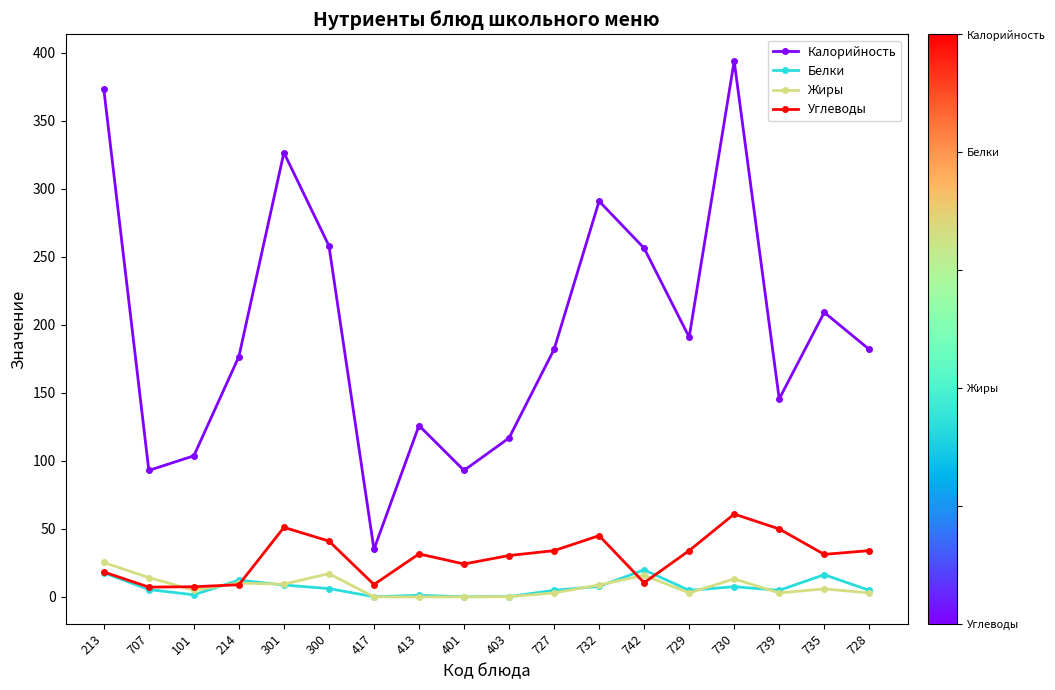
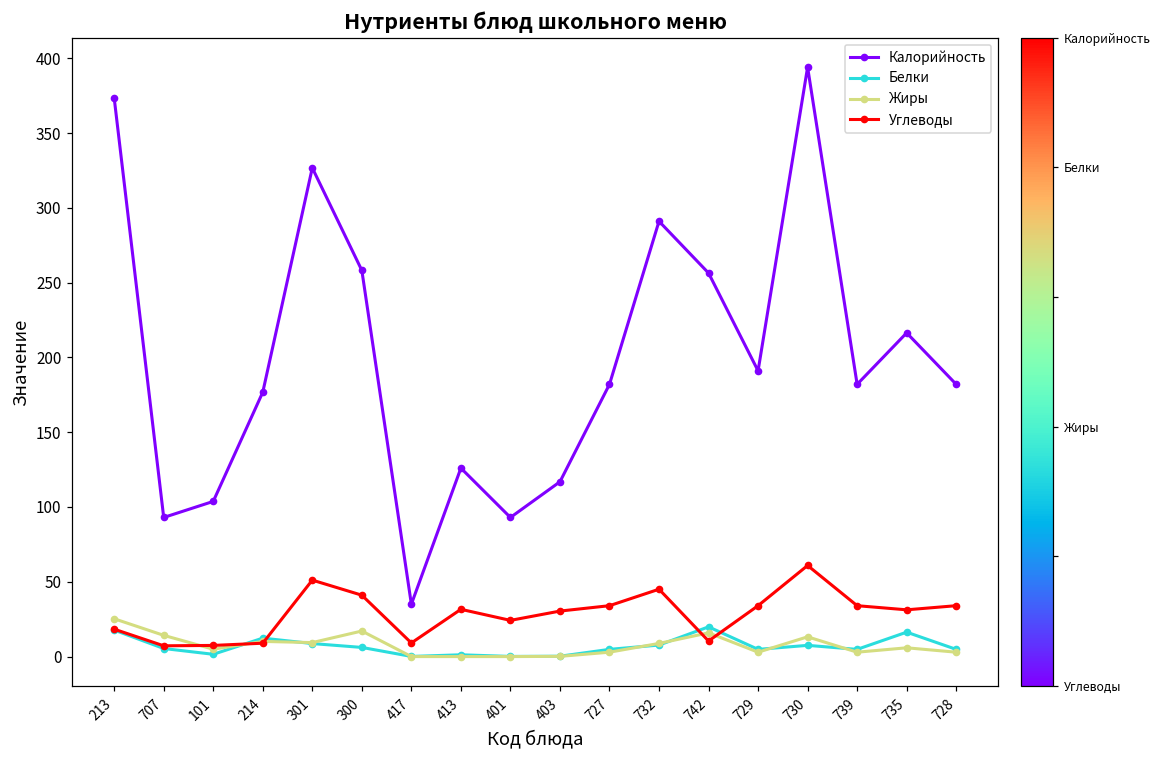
  {
    "Калорийность": {
      "213": 373,
      "707": 93,
      "101": 104,
      "214": 177,
      "301": 327,
      "300": 258,
      "417": 35,
      "413": 126,
      "401": 93,
      "403": 117,
      "727": 182,
      "732": 291,
      "742": 256,
      "729": 191,
      "730": 394,
-     "739": 146,
-     "735": 209,
+     "739": 182,
+     "735": 216,
      "728": 182
    },
    "Белки": {
      "101": 2,
      "214": 12,
      "300": 6,
      "727": 5,
      "742": 20,
      "729": 5,
      "730": 8,
      "739": 5,
      "735": 16,
      "728": 5
    },
    "Жиры": {
      "213": 25,
      "707": 14,
      "101": 5,
      "300": 17,
      "727": 3,
      "742": 16,
      "729": 3,
      "730": 13,
      "739": 3,
      "735": 6,
      "728": 3
    },
    "Углеводы": {
      "101": 7,
      "301": 51,
      "300": 41,
      "417": 9,
      "413": 32,
      "401": 24,
      "403": 30,
      "727": 34,
      "732": 45,
      "742": 10,
      "729": 34,
      "730": 61,
-     "739": 50,
+     "739": 34,
      "735": 31,
      "728": 34
    }
  }
